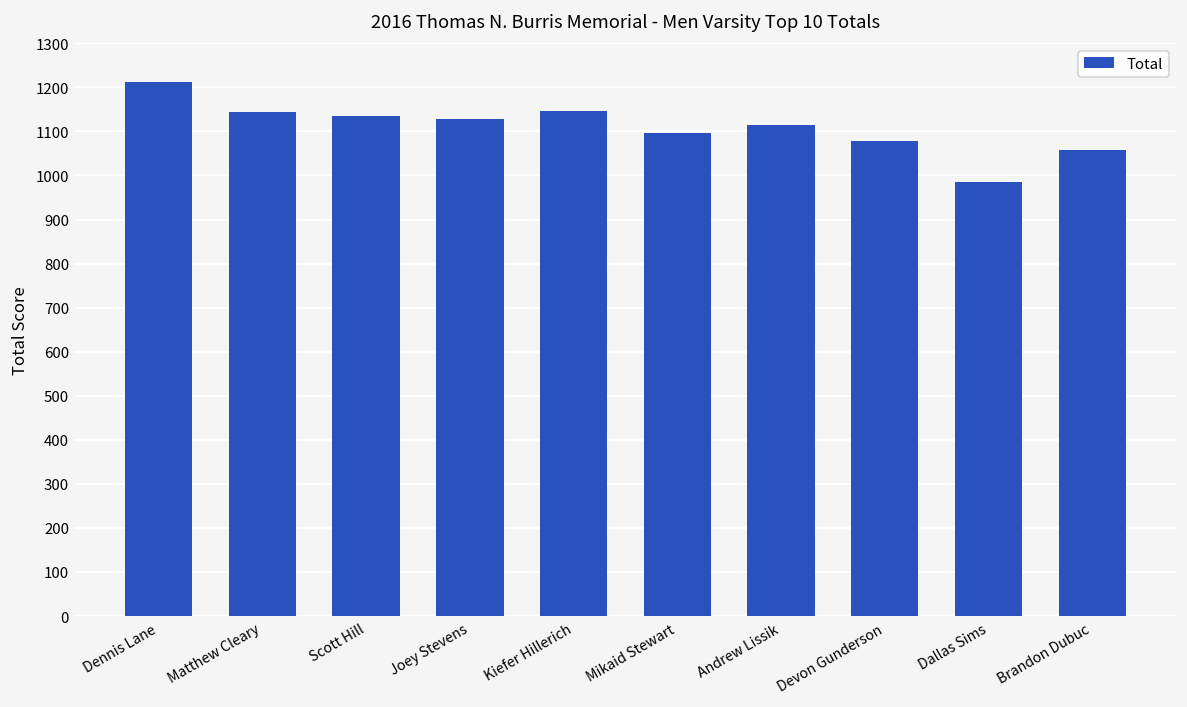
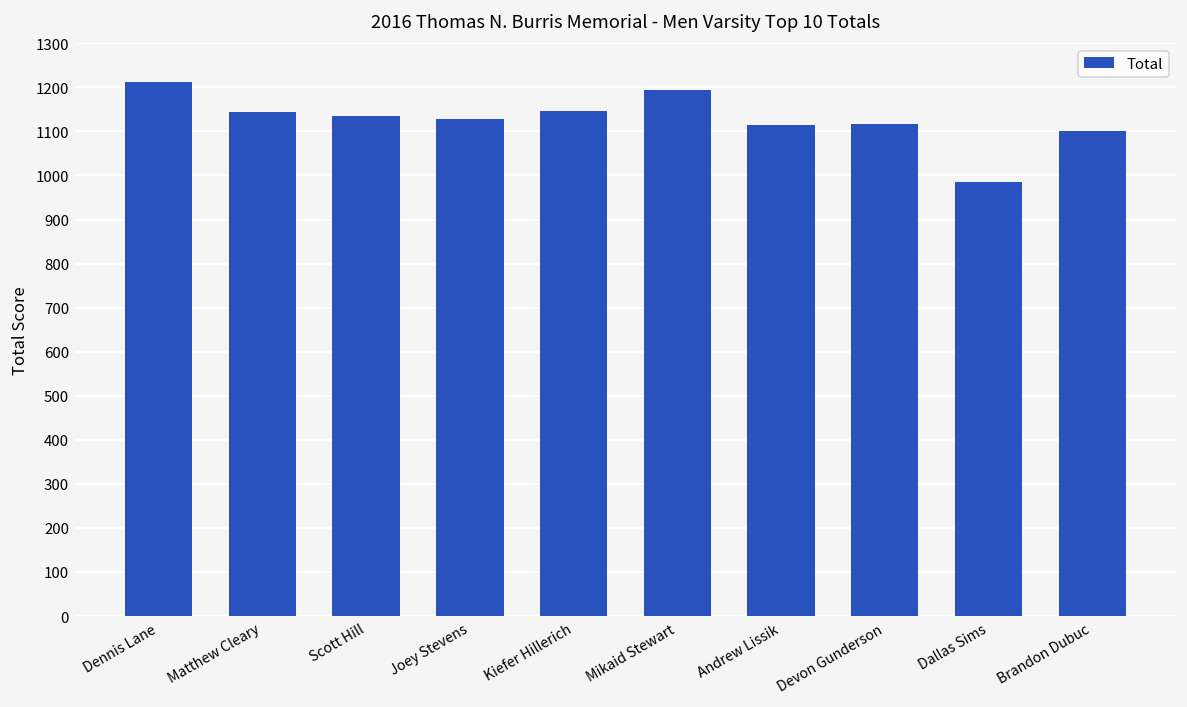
  {
    "Dennis Lane": 1210,
    "Matthew Cleary": 1140,
    "Scott Hill": 1140,
    "Joey Stevens": 1130,
    "Kiefer Hillerich": 1150,
-   "Mikaid Stewart": 1100,
+   "Mikaid Stewart": 1190,
    "Andrew Lissik": 1120,
-   "Devon Gunderson": 1080,
+   "Devon Gunderson": 1120,
    "Dallas Sims": 990,
-   "Brandon Dubuc": 1060
+   "Brandon Dubuc": 1100
  }
